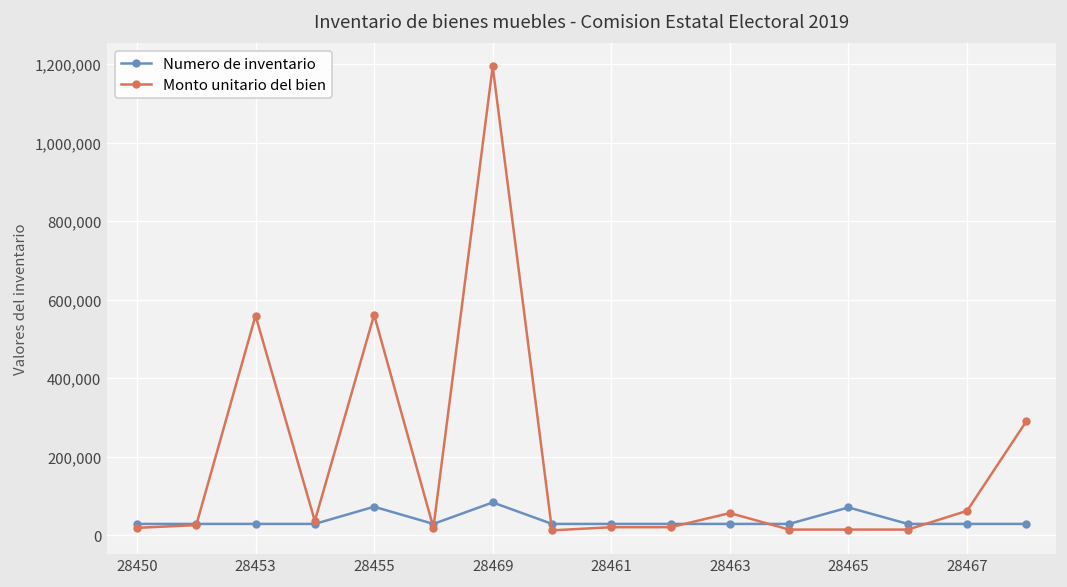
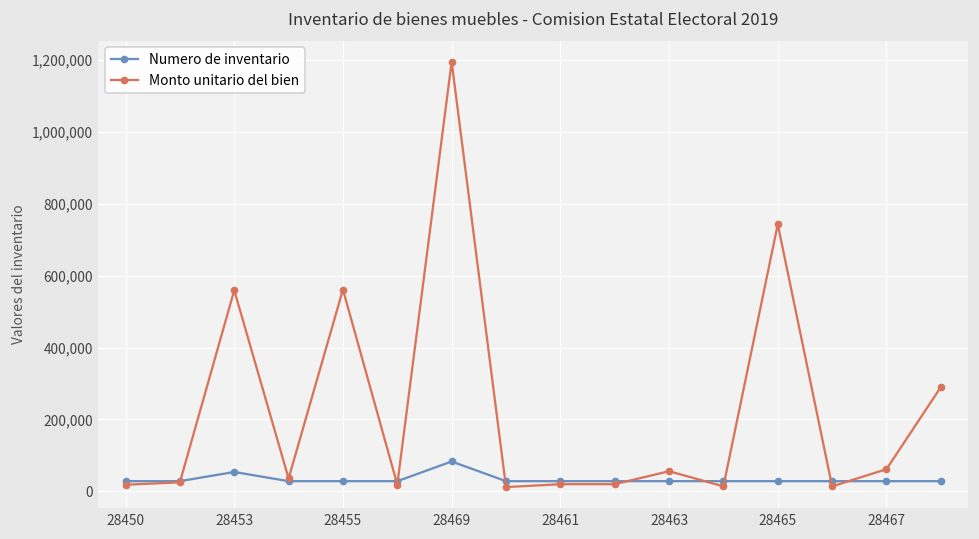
  {
    "Numero de inventario": {
      "28450": "30,000",
-     "28453": "30,000",
-     "28455": "70,000",
+     "28453": "50,000",
+     "28455": "30,000",
      "28469": "80,000",
      "28461": "30,000",
      "28463": "30,000",
-     "28465": "70,000",
+     "28465": "30,000",
      "28467": "30,000"
    },
    "Monto unitario del bien": {
      "28450": "20,000",
      "28453": "560,000",
      "28455": "560,000",
      "28469": "1,190,000",
      "28461": "20,000",
      "28463": "60,000",
-     "28465": "10,000",
+     "28465": "740,000",
      "28467": "60,000"
    }
  }
